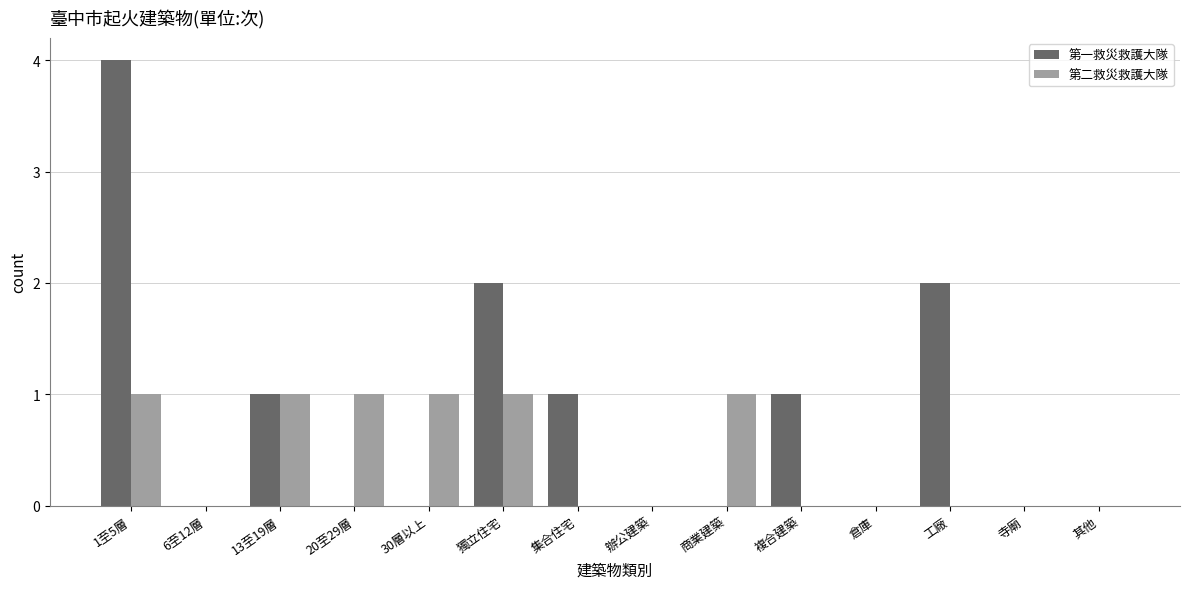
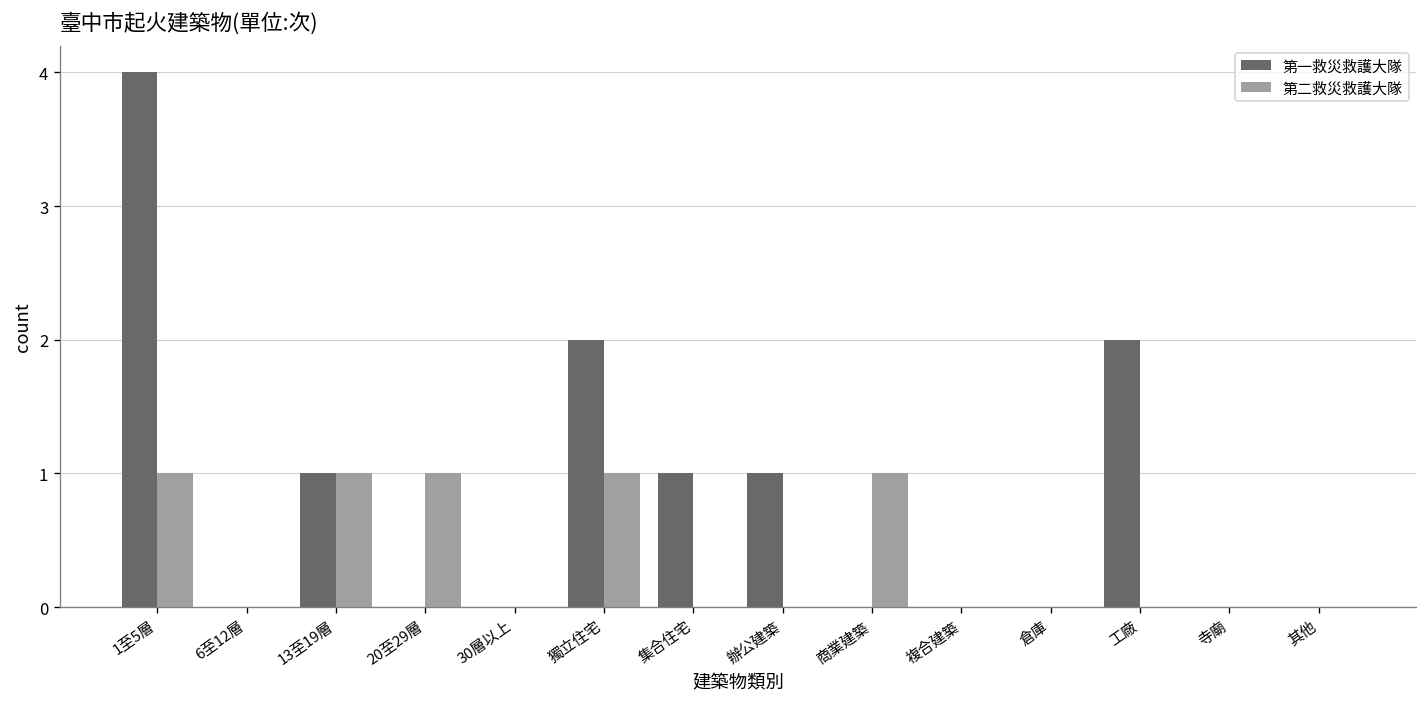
  {
    "第一救災救護大隊": {
      "1至5層": 4,
      "6至12層": 0,
      "13至19層": 1,
      "20至29層": 0,
      "30層以上": 0,
      "獨立住宅": 2,
      "集合住宅": 1,
-     "辦公建築": 0,
+     "辦公建築": 1,
      "商業建築": 0,
-     "複合建築": 1,
+     "複合建築": 0,
      "倉庫": 0,
      "工廠": 2,
      "寺廟": 0,
      "其他": 0
    },
    "第二救災救護大隊": {
      "1至5層": 1,
      "6至12層": 0,
      "13至19層": 1,
      "20至29層": 1,
-     "30層以上": 1,
+     "30層以上": 0,
      "獨立住宅": 1,
      "集合住宅": 0,
      "辦公建築": 0,
      "商業建築": 1,
      "複合建築": 0,
      "倉庫": 0,
      "工廠": 0,
      "寺廟": 0,
      "其他": 0
    }
  }
